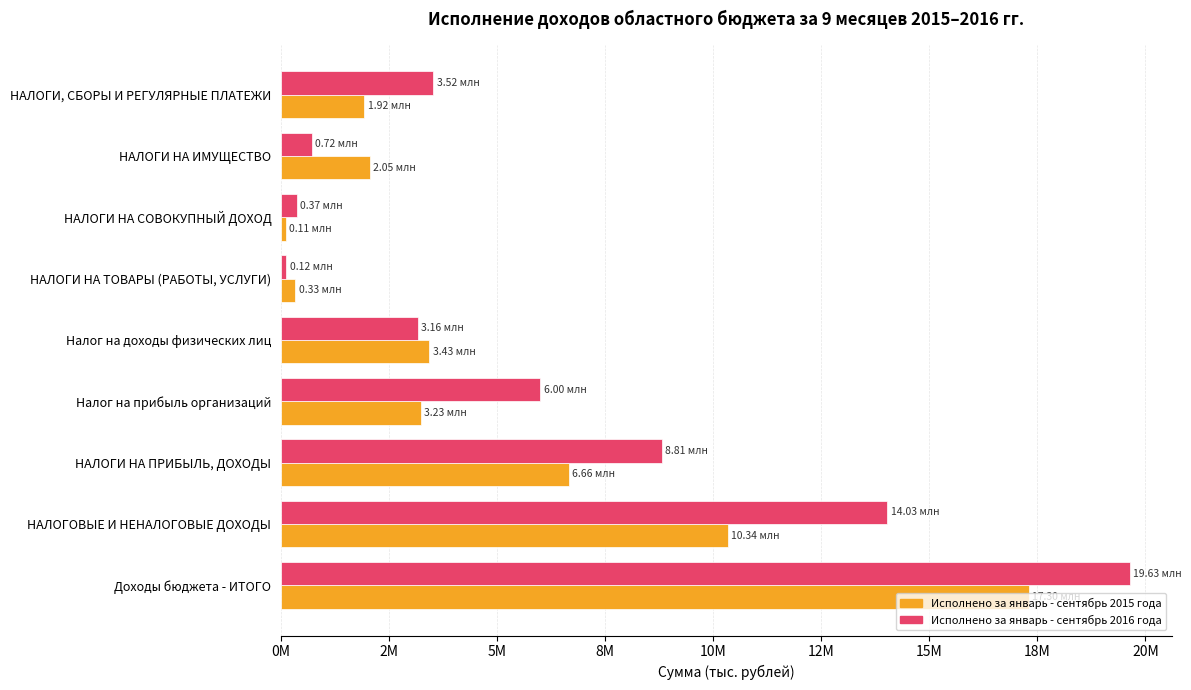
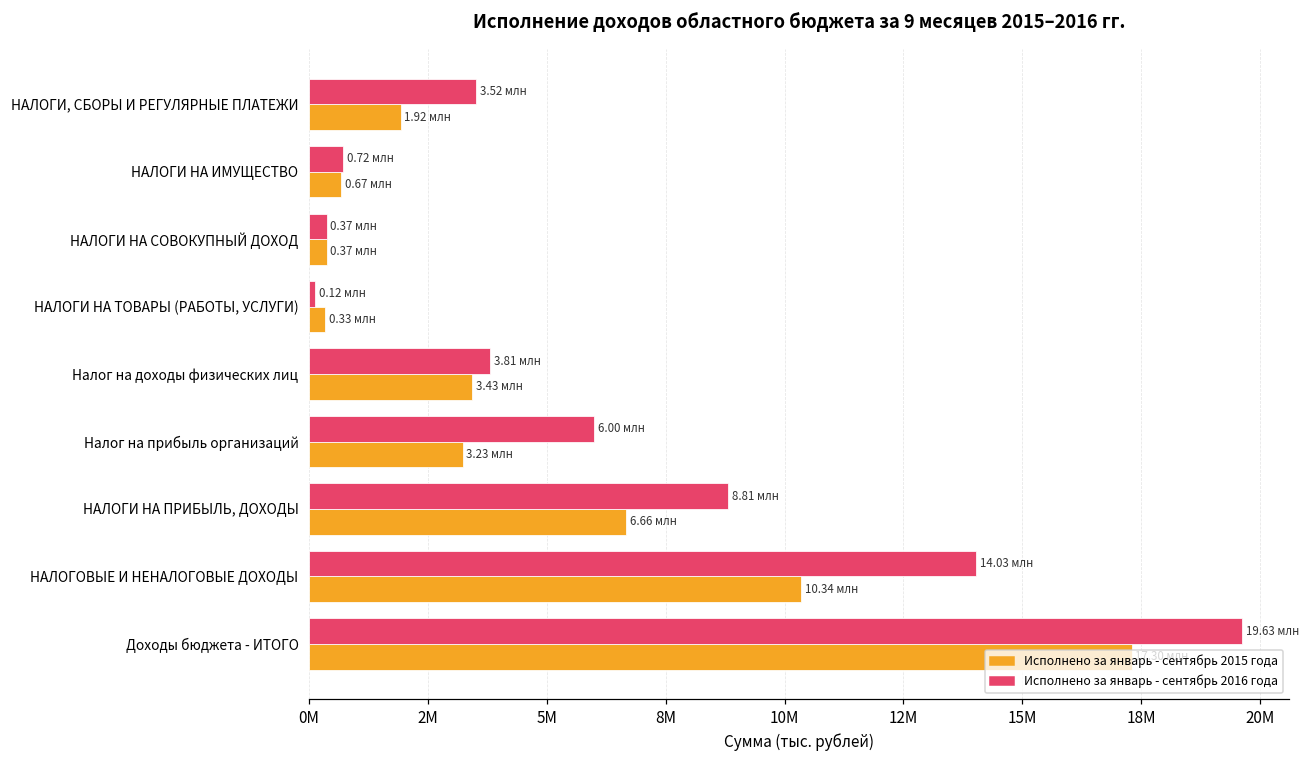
  {
    "Исполнено за январь - сентябрь 2015 года": {
-     "НАЛОГИ НА ИМУЩЕСТВО": 2.05,
-     "НАЛОГИ НА СОВОКУПНЫЙ ДОХОД": 0.11
+     "НАЛОГИ НА ИМУЩЕСТВО": 0.67,
+     "НАЛОГИ НА СОВОКУПНЫЙ ДОХОД": 0.37
    },
    "Исполнено за январь - сентябрь 2016 года": {
-     "Налог на доходы физических лиц": 3.16
+     "Налог на доходы физических лиц": 3.81
    }
  }
